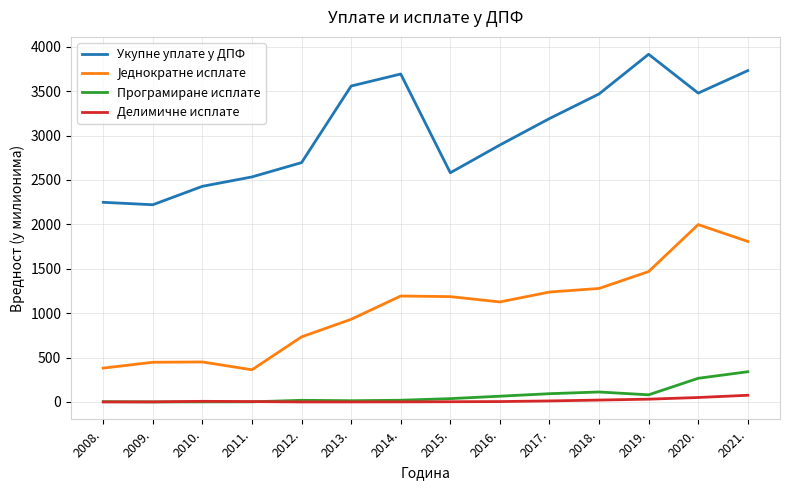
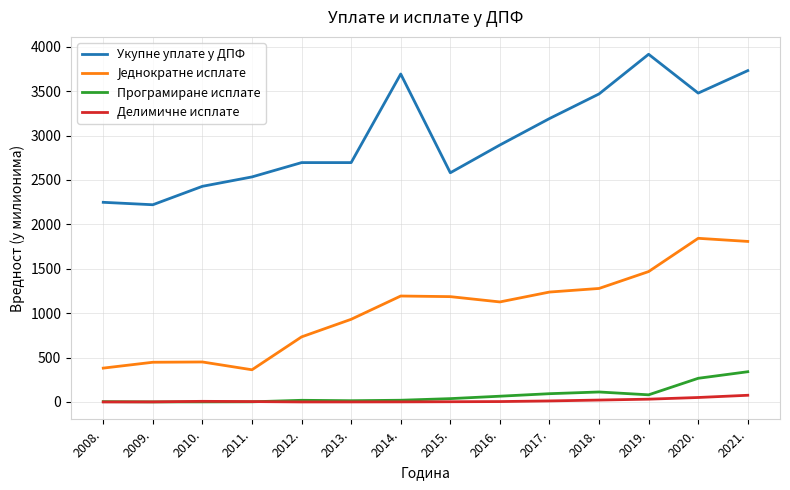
  {
    "Укупне уплате у ДПФ": {
      "2008.": 2200,
      "2009.": 2200,
      "2010.": 2400,
      "2011.": 2500,
      "2012.": 2700,
-     "2013.": 3600,
+     "2013.": 2700,
      "2014.": 3700,
      "2015.": 2600,
      "2016.": 2900,
      "2017.": 3200,
      "2018.": 3500,
      "2019.": 3900,
      "2020.": 3500,
      "2021.": 3700
    },
    "Једнократне исплате": {
      "2008.": 400,
      "2009.": 400,
      "2010.": 500,
      "2011.": 400,
      "2012.": 700,
      "2013.": 900,
      "2014.": 1200,
      "2015.": 1200,
      "2016.": 1100,
      "2017.": 1200,
      "2018.": 1300,
      "2019.": 1500,
-     "2020.": 2000,
+     "2020.": 1800,
      "2021.": 1800
    },
    "Програмиране исплате": {
      "2015.": 0,
      "2016.": 100,
      "2017.": 100,
      "2018.": 100,
      "2019.": 100,
      "2020.": 300,
      "2021.": 300
    },
    "Делимичне исплате": {
      "2015.": 0,
      "2016.": 0,
      "2017.": 0,
      "2018.": 0,
      "2019.": 0,
      "2020.": 100,
      "2021.": 100
    }
  }
